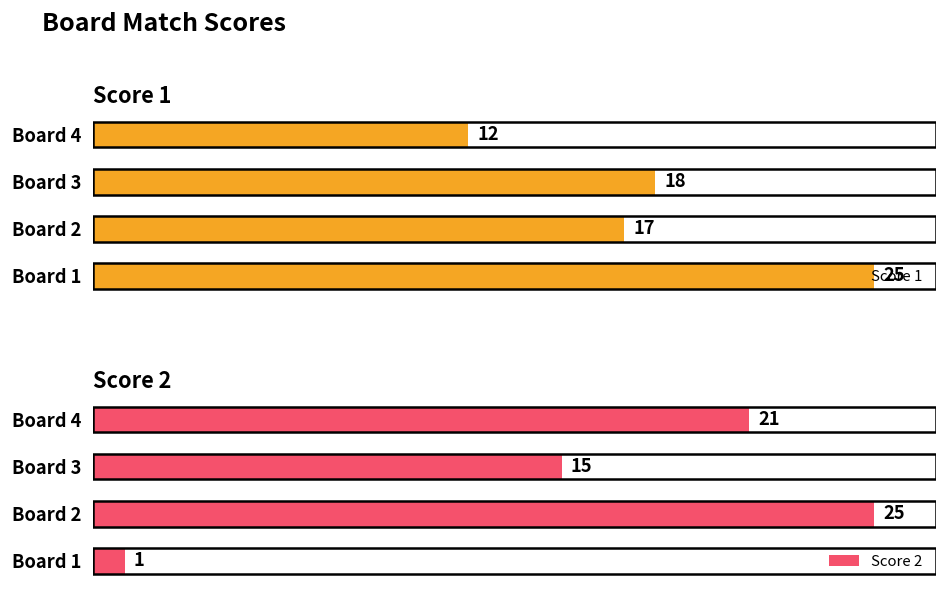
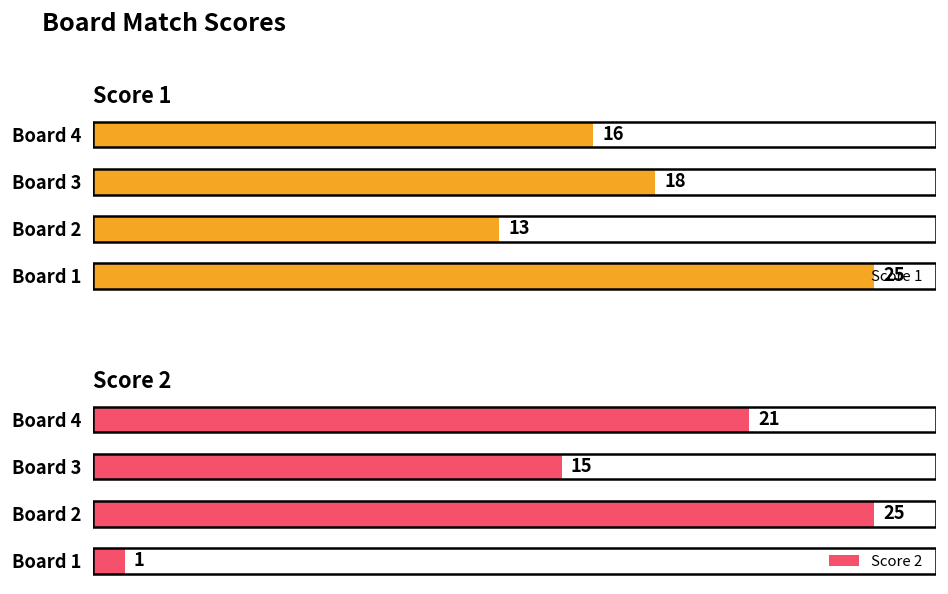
  {
    "Score 1": {
-     "Board 4": 12,
+     "Board 4": 16,
      "Board 3": 18,
-     "Board 2": 17,
+     "Board 2": 13,
      "Board 1": 25
    },
    "Score 2": {
      "Board 4": 21,
      "Board 3": 15,
      "Board 2": 25,
      "Board 1": 1
    }
  }
